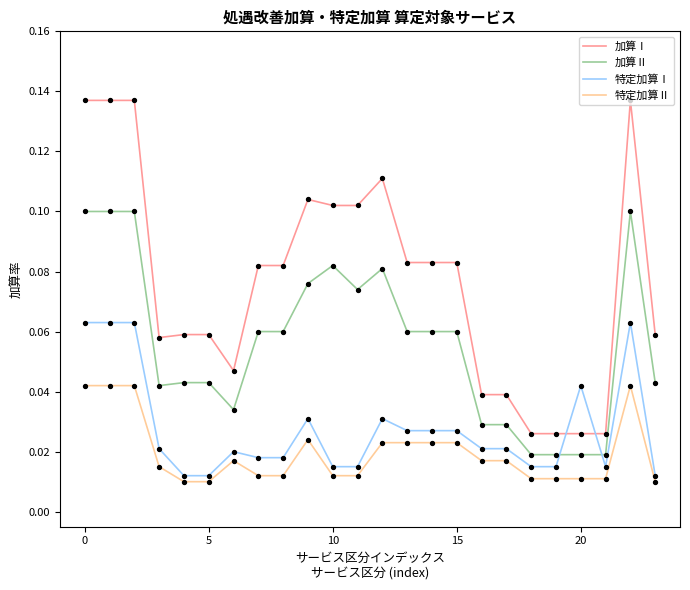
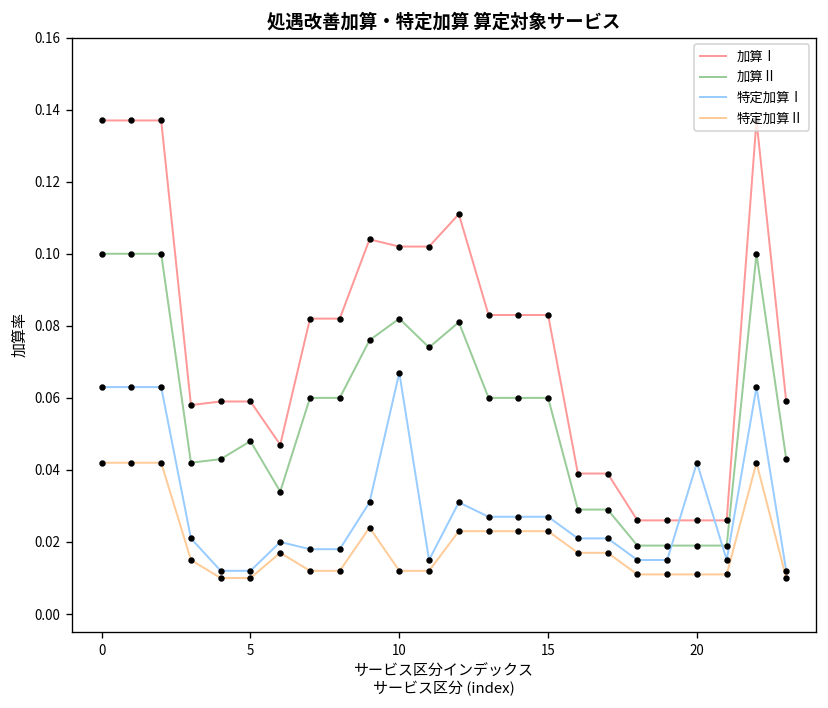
  {
    "加算Ⅱ": {
      "0": 0.100,
-     "5": 0.043,
+     "5": 0.048,
      "10": 0.082,
      "15": 0.060,
      "20": 0.019
    },
    "特定加算Ⅰ": {
      "0": 0.063,
      "5": 0.012,
-     "10": 0.015,
+     "10": 0.067,
      "15": 0.027,
      "20": 0.042
    }
  }
